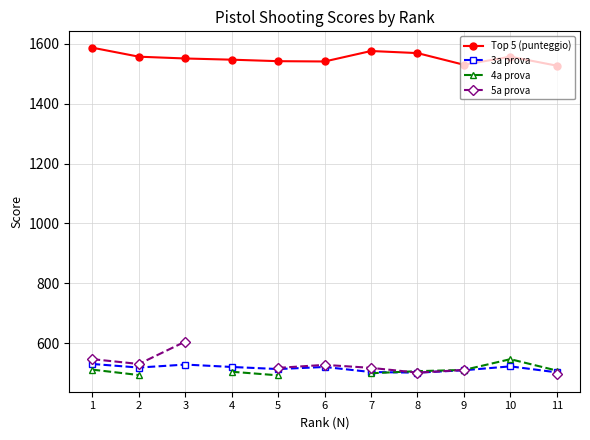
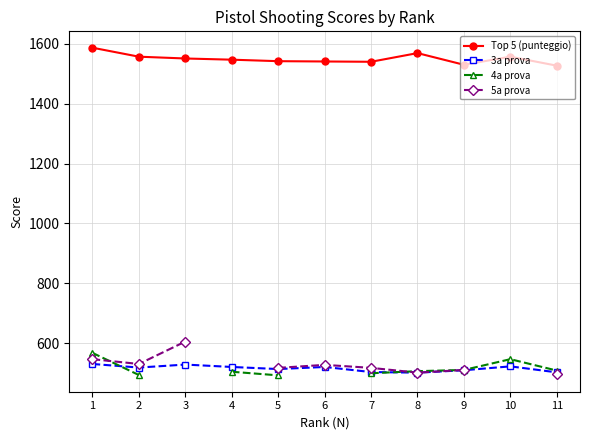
  {
    "Top 5 (punteggio)": {
      "1": 1590,
      "2": 1560,
      "3": 1550,
      "4": 1550,
      "5": 1540,
      "6": 1540,
-     "7": 1580,
+     "7": 1540,
      "8": 1570
    },
    "3a prova": {
      "1": 530,
      "2": 520,
      "3": 530,
      "4": 520,
      "10": 520
    },
    "4a prova": {
-     "1": 510,
+     "1": 570,
      "2": 490,
      "4": 500,
      "5": 490,
      "10": 550
    },
    "5a prova": {
      "1": 550,
      "2": 530,
      "3": 610,
      "7": 520
    }
  }
